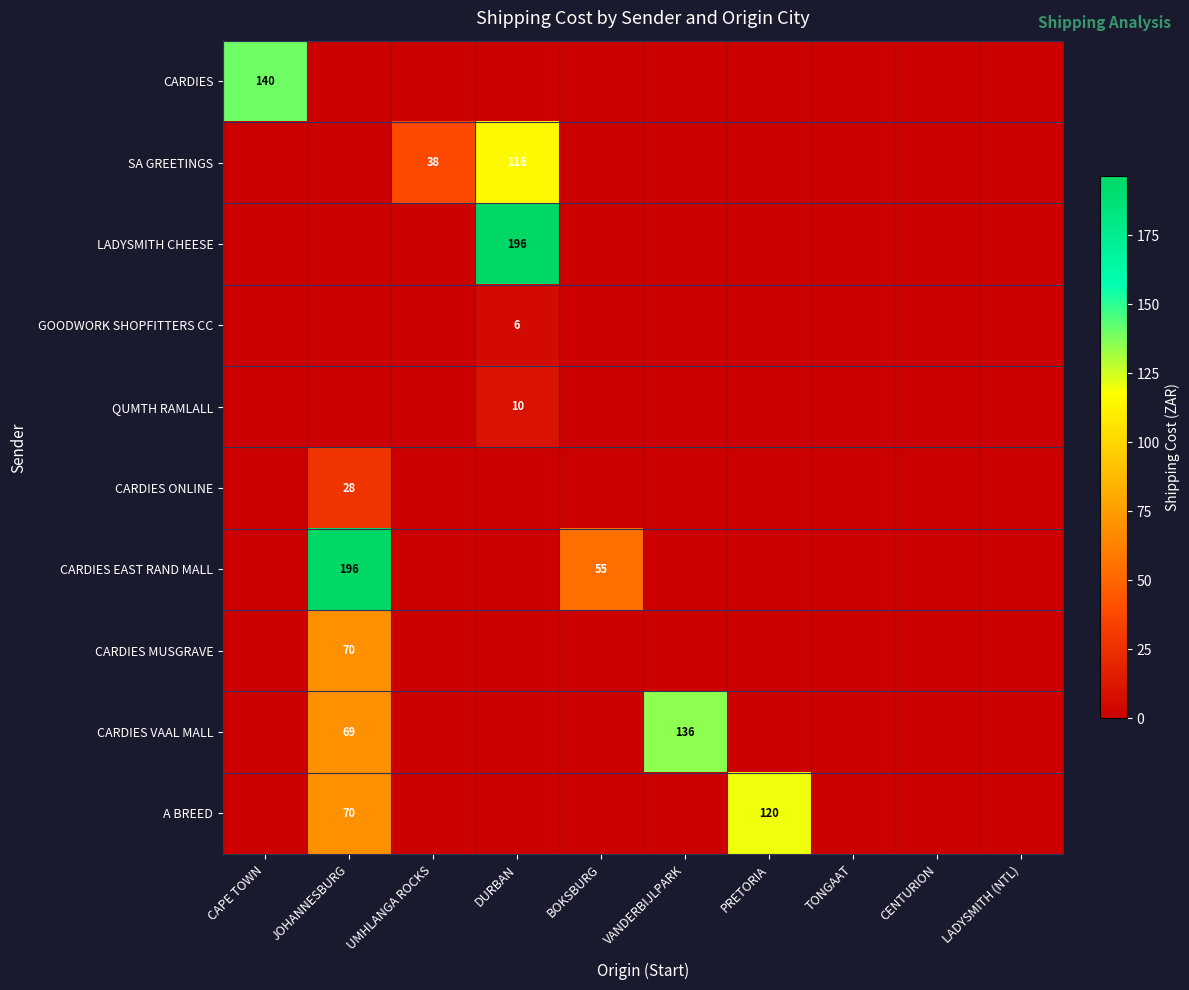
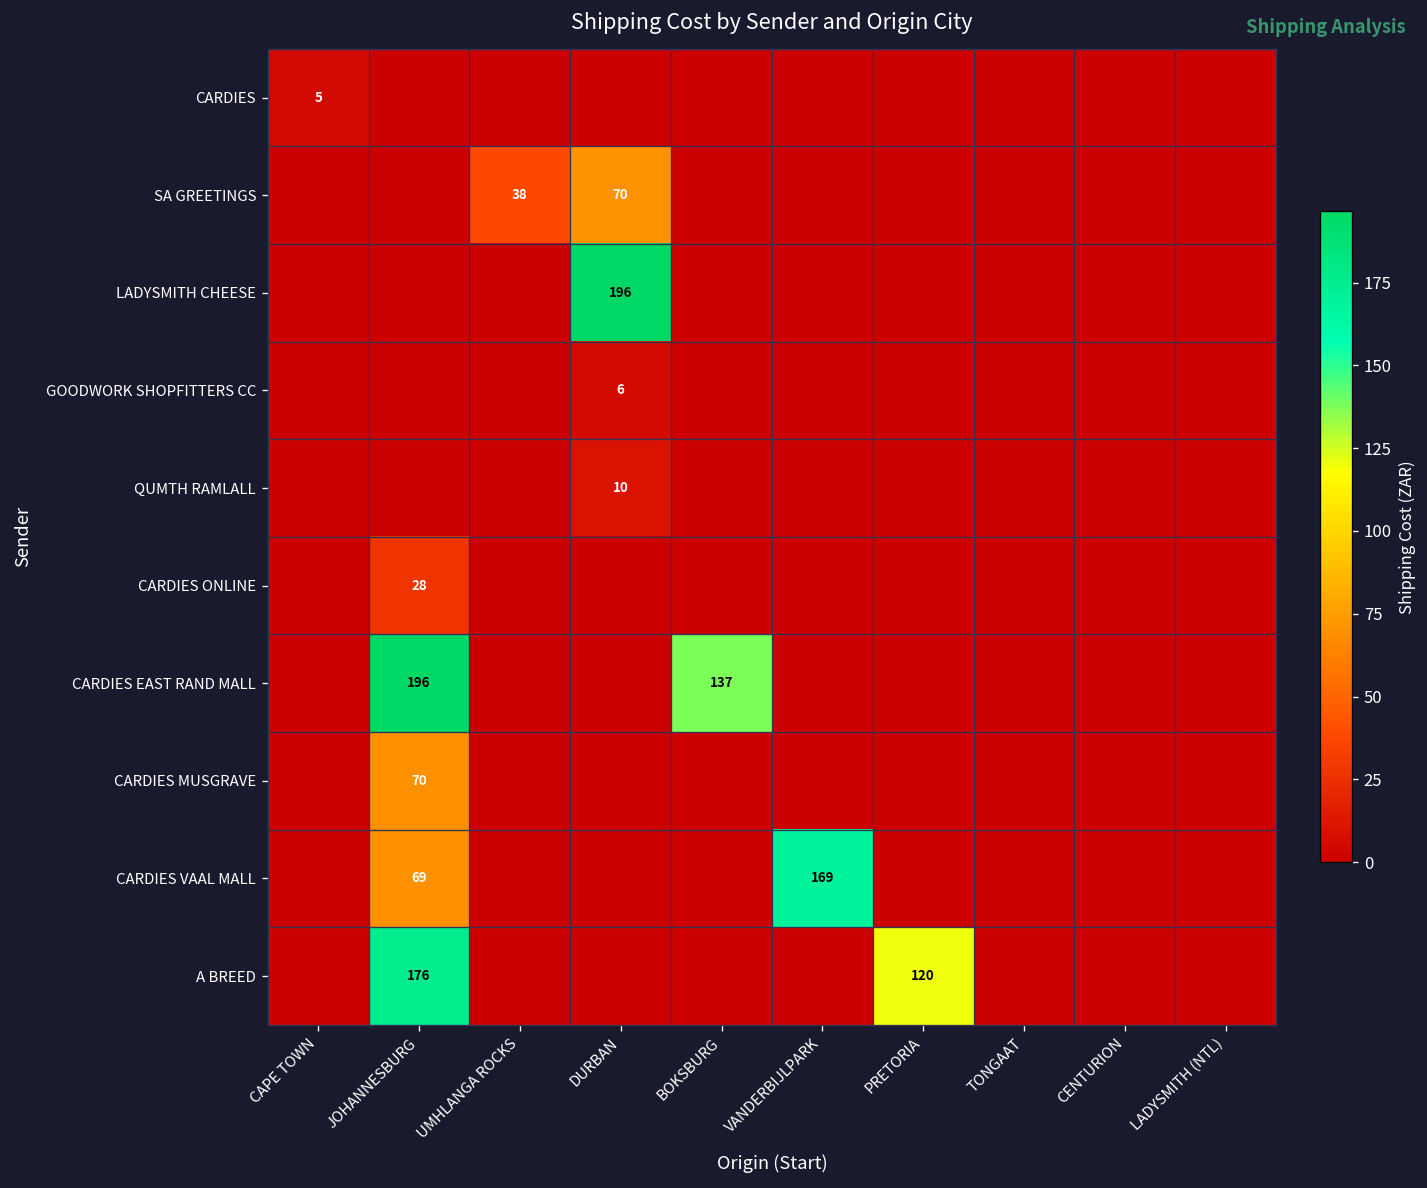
  {
    "CARDIES": {
-     "CAPE TOWN": 140
+     "CAPE TOWN": 5
    },
    "SA GREETINGS": {
      "UMHLANGA ROCKS": 38,
-     "DURBAN": 116
+     "DURBAN": 70
    },
    "LADYSMITH CHEESE": {
      "DURBAN": 196
    },
    "GOODWORK SHOPFITTERS CC": {
      "DURBAN": 6
    },
    "QUMTH RAMLALL": {
      "DURBAN": 10
    },
    "CARDIES ONLINE": {
      "JOHANNESBURG": 28
    },
    "CARDIES EAST RAND MALL": {
      "JOHANNESBURG": 196,
-     "BOKSBURG": 55
+     "BOKSBURG": 137
    },
    "CARDIES MUSGRAVE": {
      "JOHANNESBURG": 70
    },
    "CARDIES VAAL MALL": {
      "JOHANNESBURG": 69,
-     "VANDERBIJLPARK": 136
+     "VANDERBIJLPARK": 169
    },
    "A BREED": {
-     "JOHANNESBURG": 70,
+     "JOHANNESBURG": 176,
      "PRETORIA": 120
    }
  }
